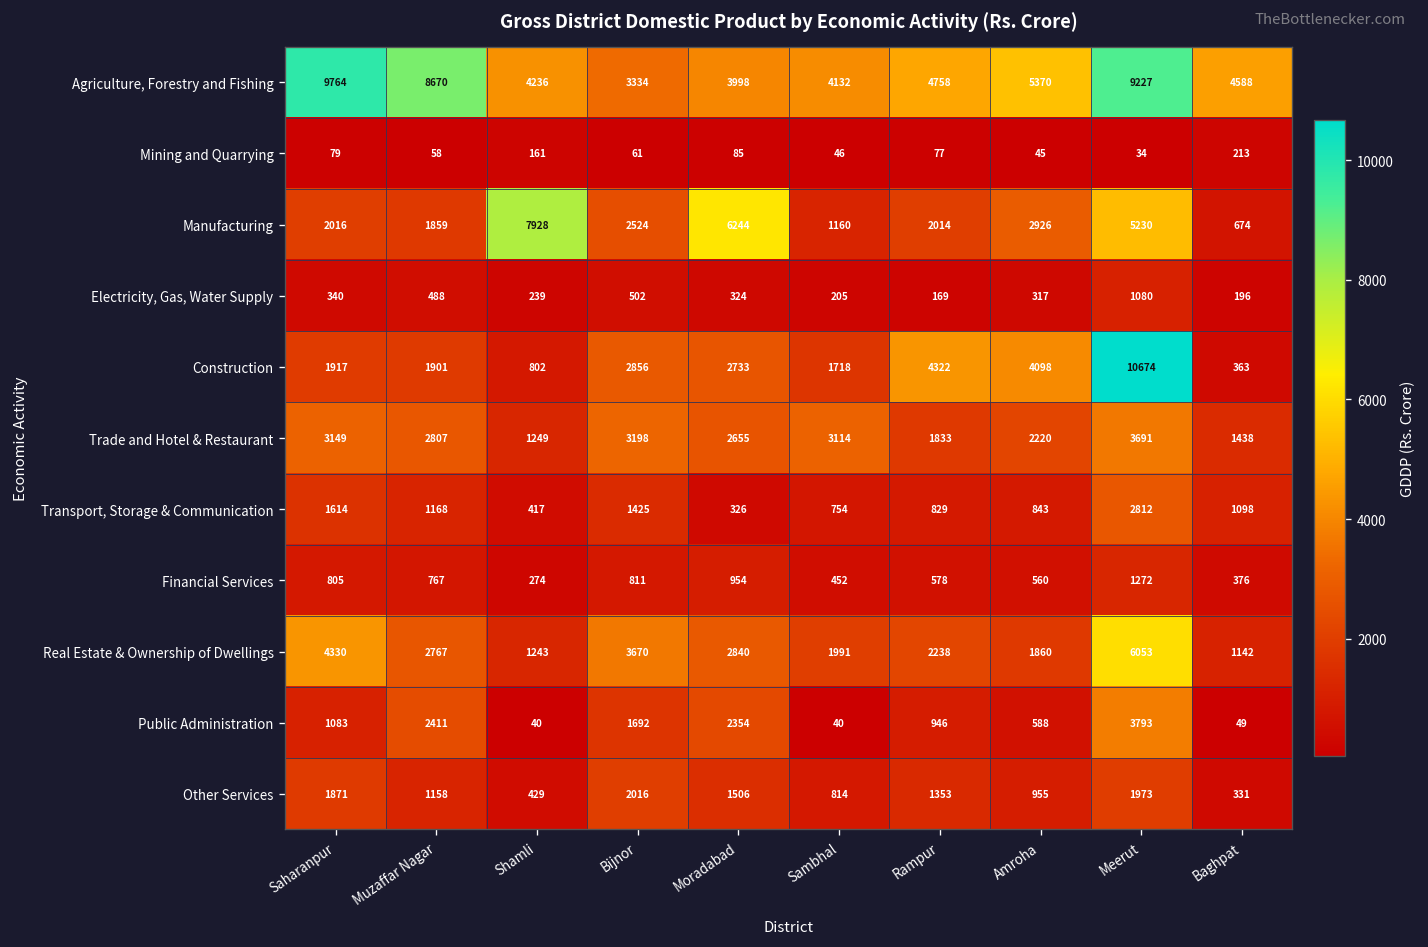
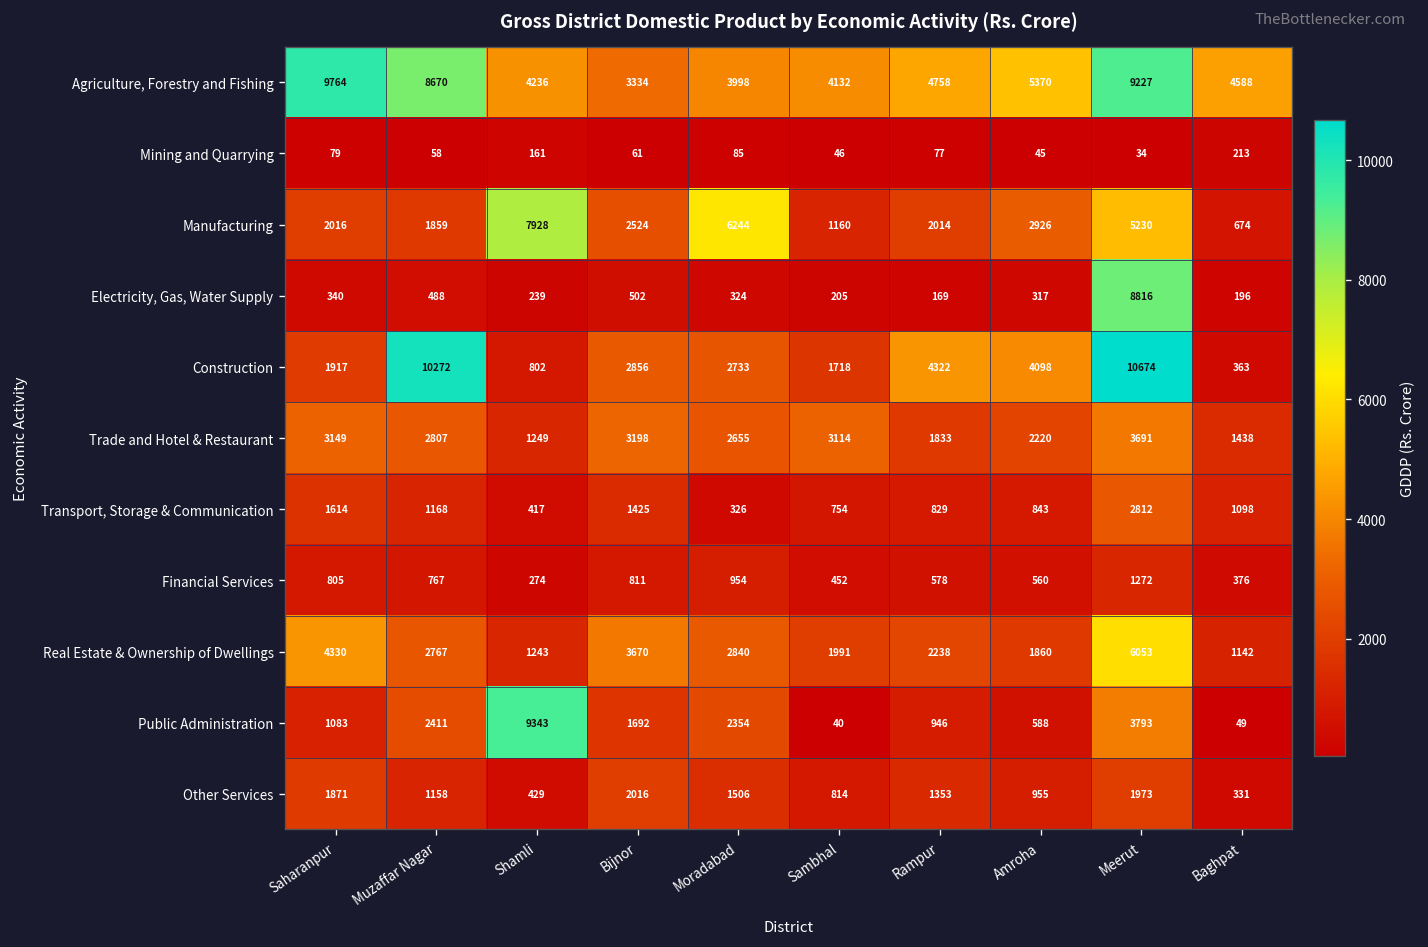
  {
    "Agriculture, Forestry and Fishing": {
      "Saharanpur": 9764,
      "Muzaffar Nagar": 8670,
      "Shamli": 4236,
      "Bijnor": 3334,
      "Moradabad": 3998,
      "Sambhal": 4132,
      "Rampur": 4758,
      "Amroha": 5370,
      "Meerut": 9227,
      "Baghpat": 4588
    },
    "Mining and Quarrying": {
      "Saharanpur": 79,
      "Muzaffar Nagar": 58,
      "Shamli": 161,
      "Bijnor": 61,
      "Moradabad": 85,
      "Sambhal": 46,
      "Rampur": 77,
      "Amroha": 45,
      "Meerut": 34,
      "Baghpat": 213
    },
    "Manufacturing": {
      "Saharanpur": 2016,
      "Muzaffar Nagar": 1859,
      "Shamli": 7928,
      "Bijnor": 2524,
      "Moradabad": 6244,
      "Sambhal": 1160,
      "Rampur": 2014,
      "Amroha": 2926,
      "Meerut": 5230,
      "Baghpat": 674
    },
    "Electricity, Gas, Water Supply": {
      "Saharanpur": 340,
      "Muzaffar Nagar": 488,
      "Shamli": 239,
      "Bijnor": 502,
      "Moradabad": 324,
      "Sambhal": 205,
      "Rampur": 169,
      "Amroha": 317,
-     "Meerut": 1080,
+     "Meerut": 8816,
      "Baghpat": 196
    },
    "Construction": {
      "Saharanpur": 1917,
-     "Muzaffar Nagar": 1901,
+     "Muzaffar Nagar": 10272,
      "Shamli": 802,
      "Bijnor": 2856,
      "Moradabad": 2733,
      "Sambhal": 1718,
      "Rampur": 4322,
      "Amroha": 4098,
      "Meerut": 10674,
      "Baghpat": 363
    },
    "Trade and Hotel & Restaurant": {
      "Saharanpur": 3149,
      "Muzaffar Nagar": 2807,
      "Shamli": 1249,
      "Bijnor": 3198,
      "Moradabad": 2655,
      "Sambhal": 3114,
      "Rampur": 1833,
      "Amroha": 2220,
      "Meerut": 3691,
      "Baghpat": 1438
    },
    "Transport, Storage & Communication": {
      "Saharanpur": 1614,
      "Muzaffar Nagar": 1168,
      "Shamli": 417,
      "Bijnor": 1425,
      "Moradabad": 326,
      "Sambhal": 754,
      "Rampur": 829,
      "Amroha": 843,
      "Meerut": 2812,
      "Baghpat": 1098
    },
    "Financial Services": {
      "Saharanpur": 805,
      "Muzaffar Nagar": 767,
      "Shamli": 274,
      "Bijnor": 811,
      "Moradabad": 954,
      "Sambhal": 452,
      "Rampur": 578,
      "Amroha": 560,
      "Meerut": 1272,
      "Baghpat": 376
    },
    "Real Estate & Ownership of Dwellings": {
      "Saharanpur": 4330,
      "Muzaffar Nagar": 2767,
      "Shamli": 1243,
      "Bijnor": 3670,
      "Moradabad": 2840,
      "Sambhal": 1991,
      "Rampur": 2238,
      "Amroha": 1860,
      "Meerut": 6053,
      "Baghpat": 1142
    },
    "Public Administration": {
      "Saharanpur": 1083,
      "Muzaffar Nagar": 2411,
-     "Shamli": 40,
+     "Shamli": 9343,
      "Bijnor": 1692,
      "Moradabad": 2354,
      "Sambhal": 40,
      "Rampur": 946,
      "Amroha": 588,
      "Meerut": 3793,
      "Baghpat": 49
    },
    "Other Services": {
      "Saharanpur": 1871,
      "Muzaffar Nagar": 1158,
      "Shamli": 429,
      "Bijnor": 2016,
      "Moradabad": 1506,
      "Sambhal": 814,
      "Rampur": 1353,
      "Amroha": 955,
      "Meerut": 1973,
      "Baghpat": 331
    }
  }
